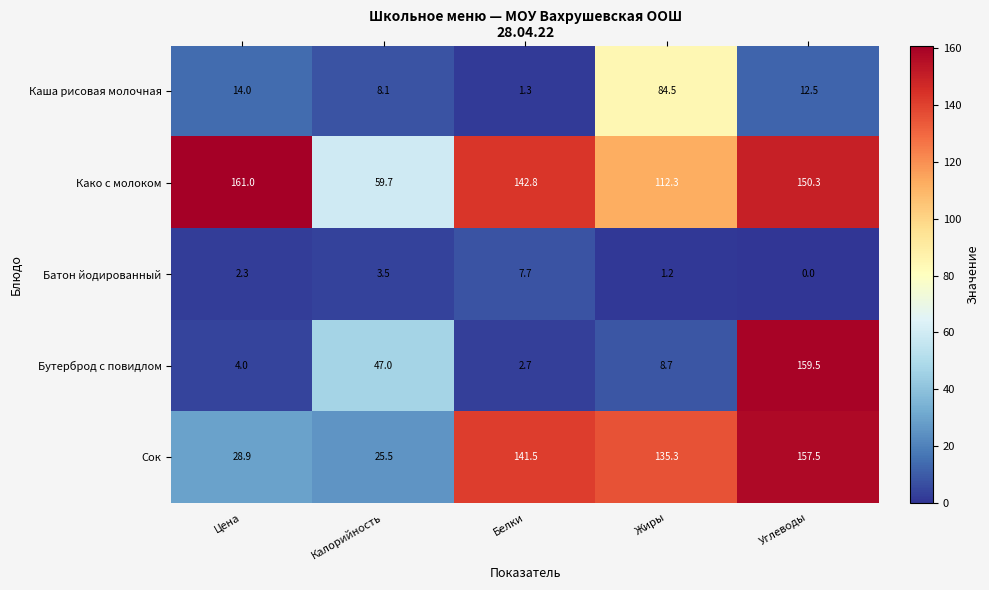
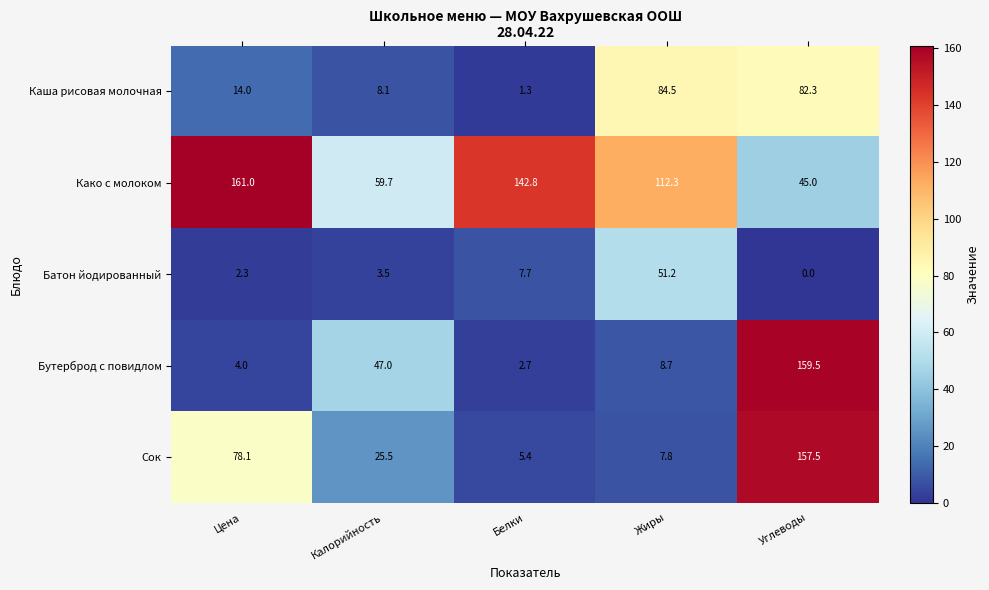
  {
    "Каша рисовая молочная": {
      "Цена": 14.0,
      "Калорийность": 8.1,
      "Белки": 1.3,
      "Жиры": 84.5,
-     "Углеводы": 12.5
+     "Углеводы": 82.3
    },
    "Како с молоком": {
      "Цена": 161.0,
      "Калорийность": 59.7,
      "Белки": 142.8,
      "Жиры": 112.3,
-     "Углеводы": 150.3
+     "Углеводы": 45.0
    },
    "Батон йодированный": {
      "Цена": 2.3,
      "Калорийность": 3.5,
      "Белки": 7.7,
-     "Жиры": 1.2,
+     "Жиры": 51.2,
      "Углеводы": 0.0
    },
    "Бутерброд с повидлом": {
      "Цена": 4.0,
      "Калорийность": 47.0,
      "Белки": 2.7,
      "Жиры": 8.7,
      "Углеводы": 159.5
    },
    "Сок": {
-     "Цена": 28.9,
+     "Цена": 78.1,
      "Калорийность": 25.5,
-     "Белки": 141.5,
-     "Жиры": 135.3,
+     "Белки": 5.4,
+     "Жиры": 7.8,
      "Углеводы": 157.5
    }
  }
